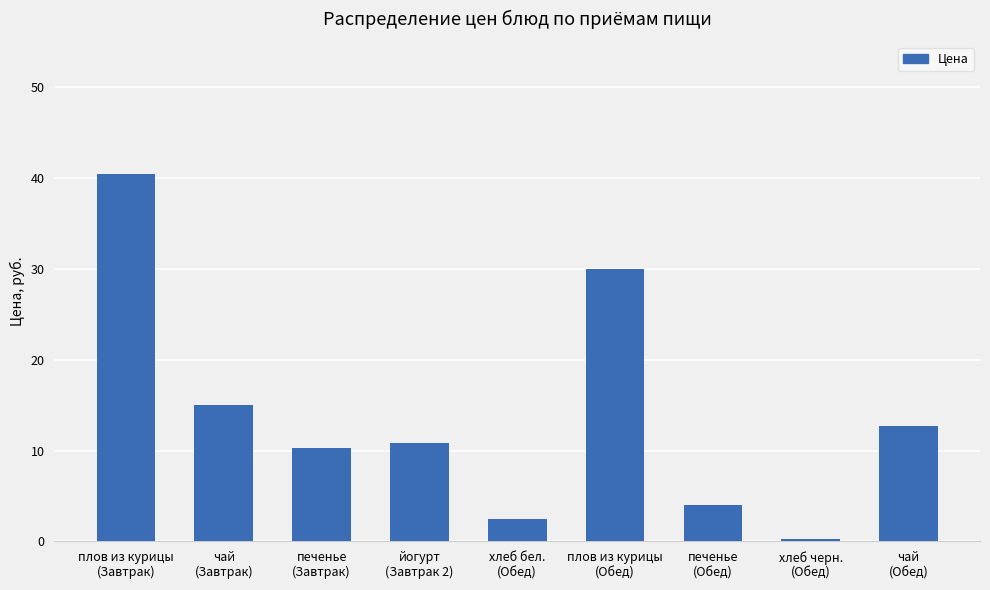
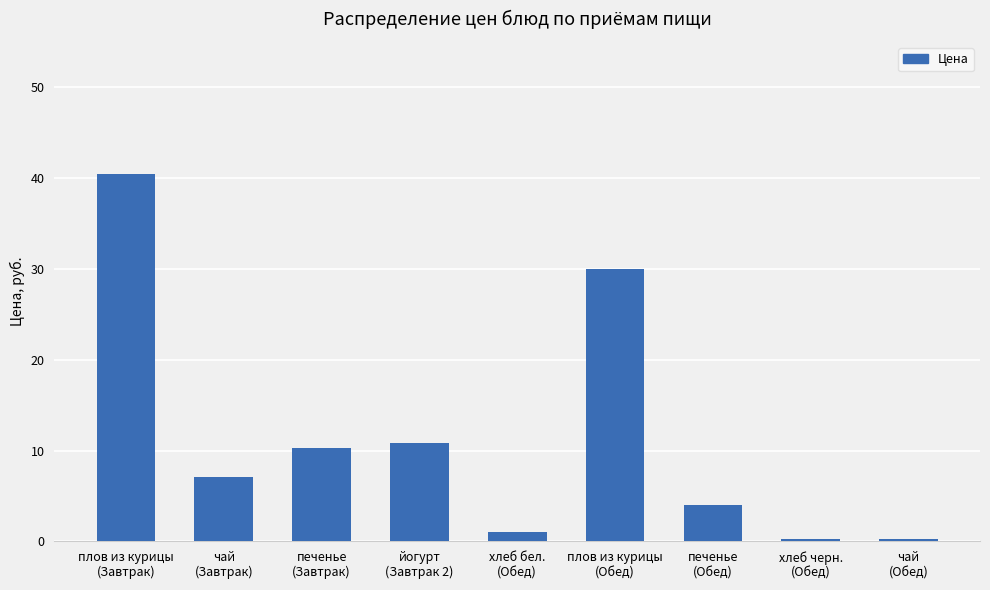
  {
    "плов из курицы (Завтрак)": 41,
-   "чай (Завтрак)": 15,
+   "чай (Завтрак)": 7,
    "печенье (Завтрак)": 10,
    "йогурт (Завтрак 2)": 11,
-   "хлеб бел. (Обед)": 3,
+   "хлеб бел. (Обед)": 1,
    "плов из курицы (Обед)": 30,
    "печенье (Обед)": 4,
    "хлеб черн. (Обед)": 0,
-   "чай (Обед)": 13
+   "чай (Обед)": 0
  }
